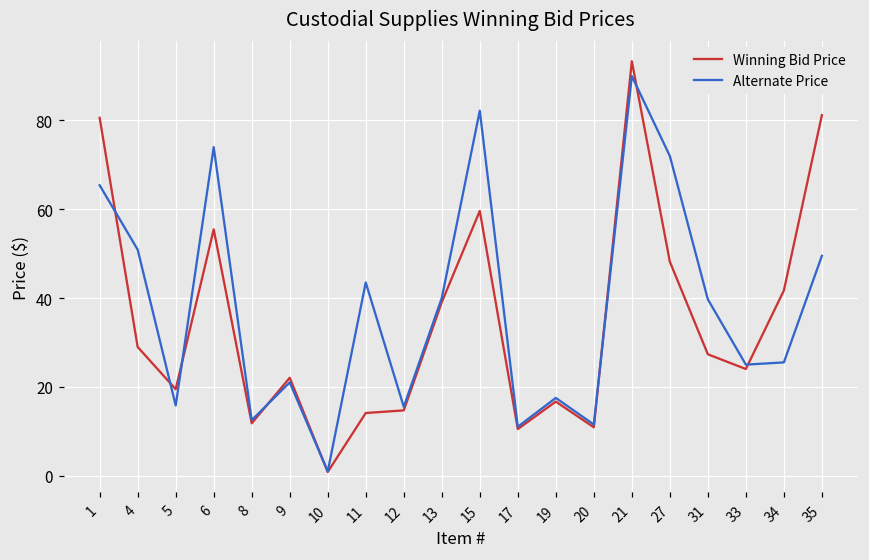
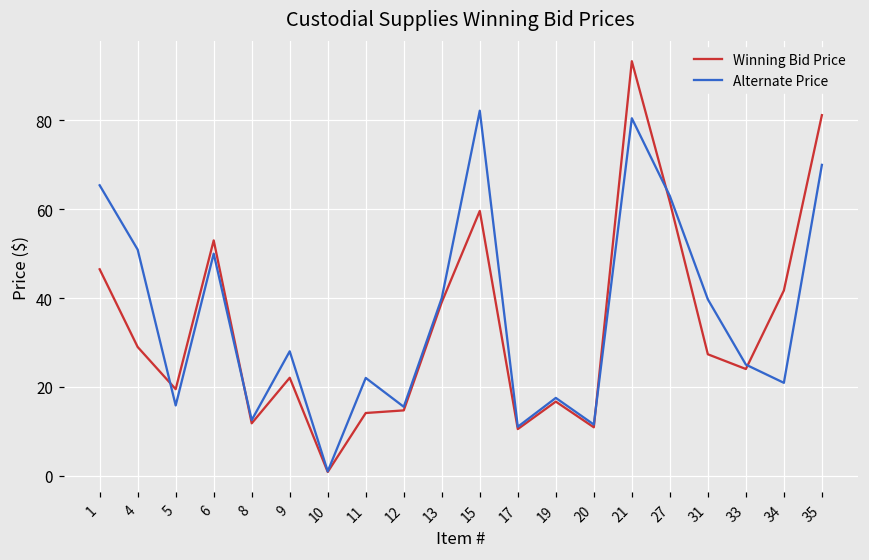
  {
    "Winning Bid Price": {
-     "1": 81,
+     "1": 46,
      "4": 29,
      "5": 19,
-     "6": 55,
+     "6": 53,
      "8": 12,
      "9": 22,
      "11": 14,
      "12": 15,
      "13": 39,
      "15": 60,
      "19": 17,
      "21": 93,
-     "27": 48,
+     "27": 62,
      "31": 27,
      "33": 24,
      "34": 42,
      "35": 81
    },
    "Alternate Price": {
      "1": 65,
      "4": 51,
      "5": 16,
-     "6": 74,
+     "6": 50,
      "8": 13,
-     "9": 21,
-     "11": 44,
+     "9": 28,
+     "11": 22,
      "12": 16,
      "13": 40,
      "15": 82,
      "19": 18,
-     "21": 90,
-     "27": 72,
+     "21": 81,
+     "27": 63,
      "31": 40,
      "33": 25,
-     "34": 26,
-     "35": 50
+     "34": 21,
+     "35": 70
    }
  }
